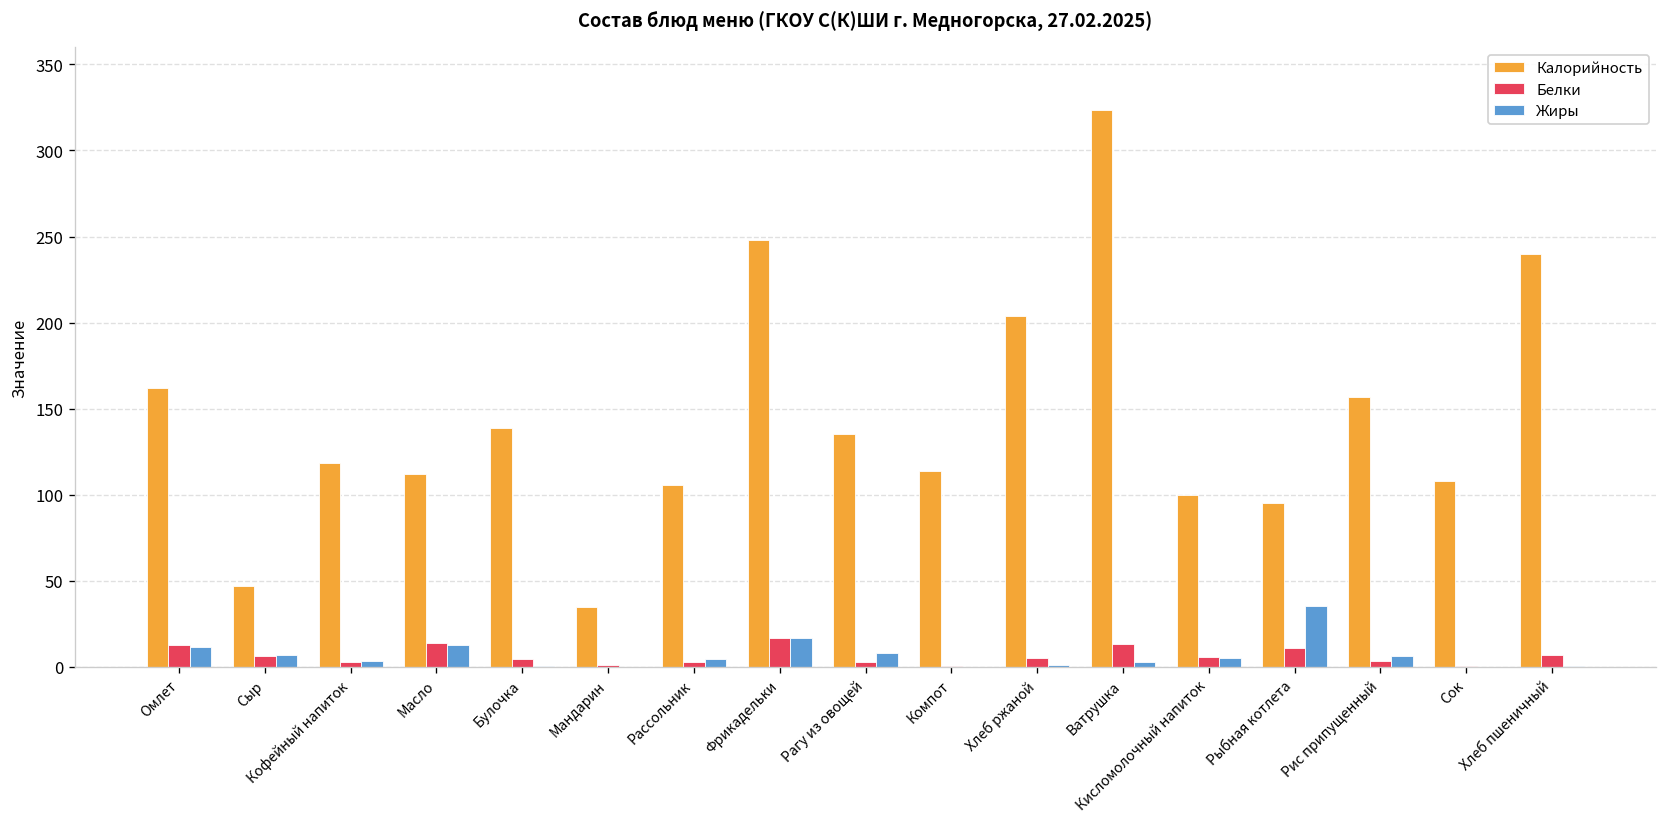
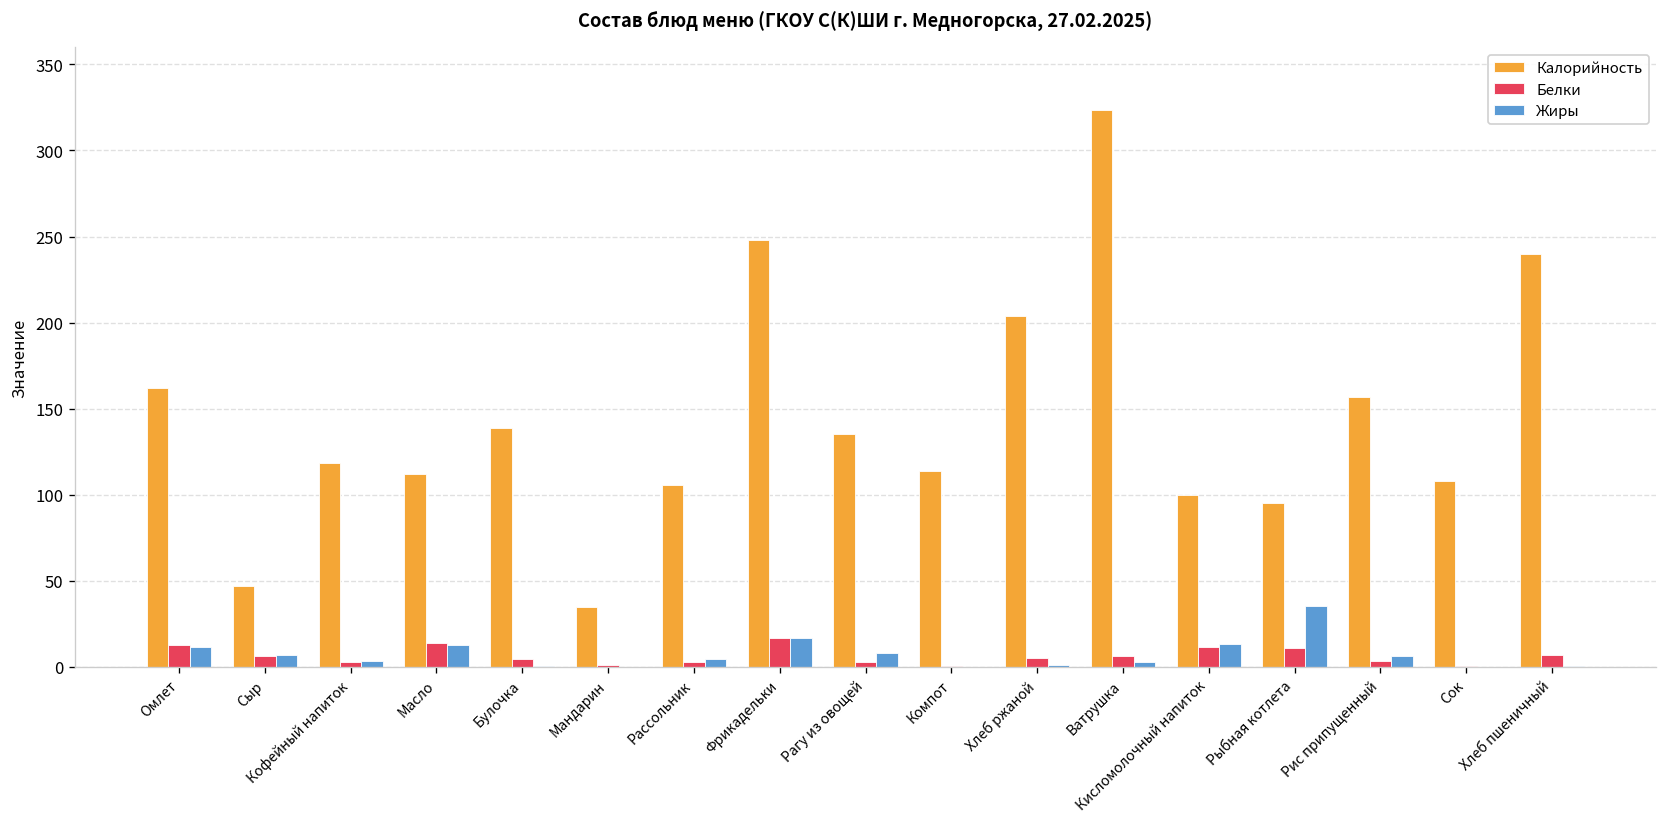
  {
    "Калорийность": {
      "Омлет": 162,
      "Сыр": 47,
      "Кофейный напиток": 119,
      "Масло": 112,
      "Булочка": 139,
      "Мандарин": 35,
      "Рассольник": 106,
      "Фрикадельки": 248,
      "Рагу из овощей": 135,
      "Компот": 114,
      "Хлеб ржаной": 204,
      "Ватрушка": 323,
      "Кисломолочный напиток": 100,
      "Рыбная котлета": 95,
      "Рис припущенный": 157,
      "Сок": 108,
      "Хлеб пшеничный": 240
    },
    "Белки": {
      "Омлет": 13,
      "Сыр": 7,
      "Кофейный напиток": 3,
      "Масло": 14,
      "Булочка": 5,
      "Рассольник": 3,
      "Фрикадельки": 17,
      "Рагу из овощей": 3,
      "Хлеб ржаной": 5,
-     "Ватрушка": 14,
-     "Кисломолочный напиток": 6,
+     "Ватрушка": 6,
+     "Кисломолочный напиток": 12,
      "Рыбная котлета": 11,
      "Рис припущенный": 4,
      "Хлеб пшеничный": 7
    },
    "Жиры": {
      "Омлет": 11,
      "Сыр": 7,
      "Кофейный напиток": 3,
      "Масло": 12,
      "Мандарин": 0,
      "Рассольник": 5,
      "Фрикадельки": 17,
      "Рагу из овощей": 8,
      "Компот": 0,
      "Ватрушка": 3,
-     "Кисломолочный напиток": 5,
+     "Кисломолочный напиток": 14,
      "Рыбная котлета": 36,
      "Рис припущенный": 6,
      "Сок": 0
    }
  }
